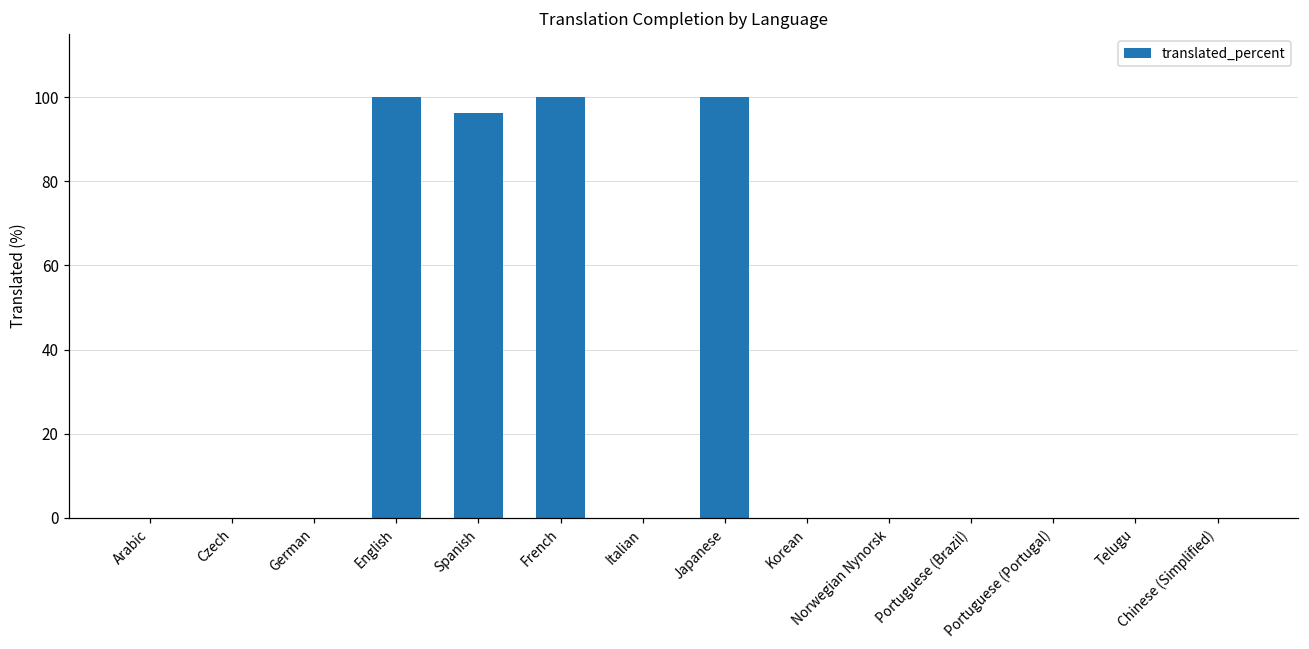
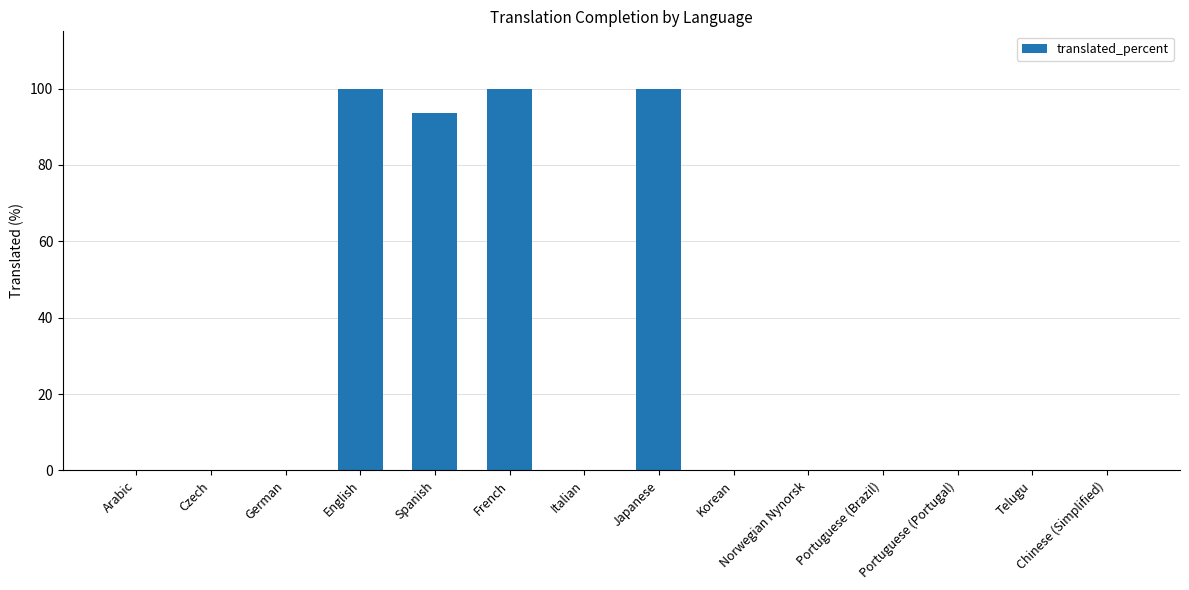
  {
    "Arabic": 0,
    "Czech": 0,
    "German": 0,
    "English": 100,
-   "Spanish": 96,
+   "Spanish": 94,
    "French": 100,
    "Italian": 0,
    "Japanese": 100,
    "Korean": 0,
    "Norwegian Nynorsk": 0,
    "Portuguese (Brazil)": 0,
    "Portuguese (Portugal)": 0,
    "Telugu": 0,
    "Chinese (Simplified)": 0
  }
